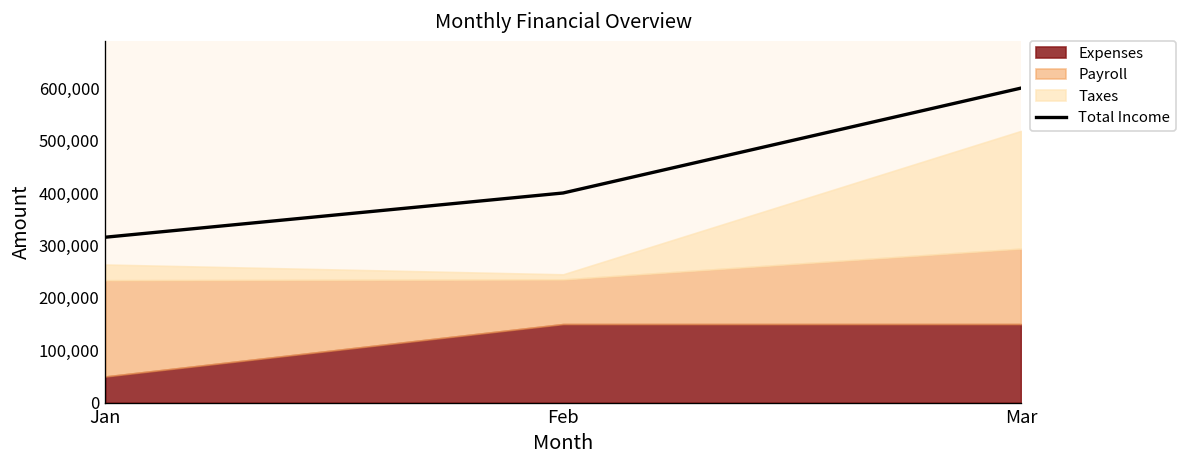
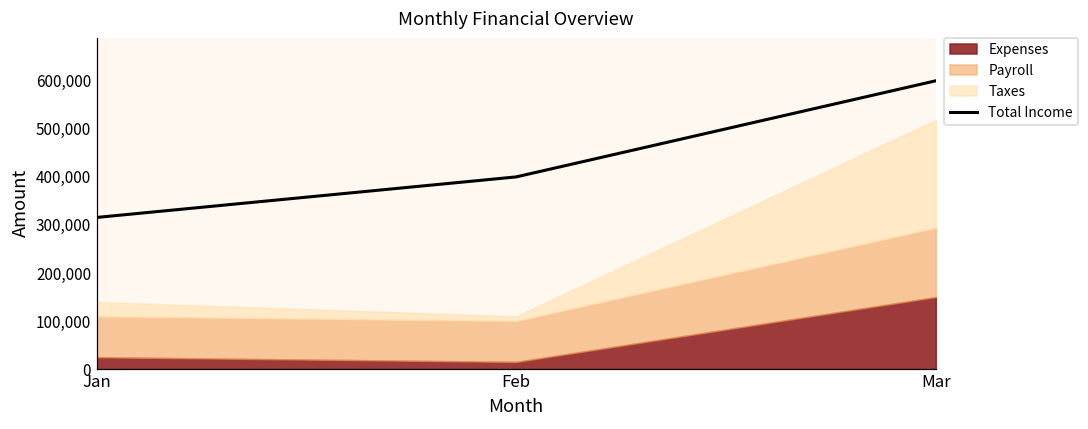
  {
    "Expenses": {
-     "Jan": "50,000",
-     "Feb": "150,000",
+     "Jan": "20,000",
+     "Feb": "20,000",
      "Mar": "150,000"
    },
    "Total Income": {
      "Jan": "320,000",
      "Feb": "400,000",
      "Mar": "600,000"
    },
    "Payroll": {
-     "Jan": "180,000",
+     "Jan": "90,000",
      "Feb": "90,000",
      "Mar": "140,000"
    },
    "Taxes": {
      "Jan": "30,000",
      "Feb": "10,000",
      "Mar": "220,000"
    }
  }
